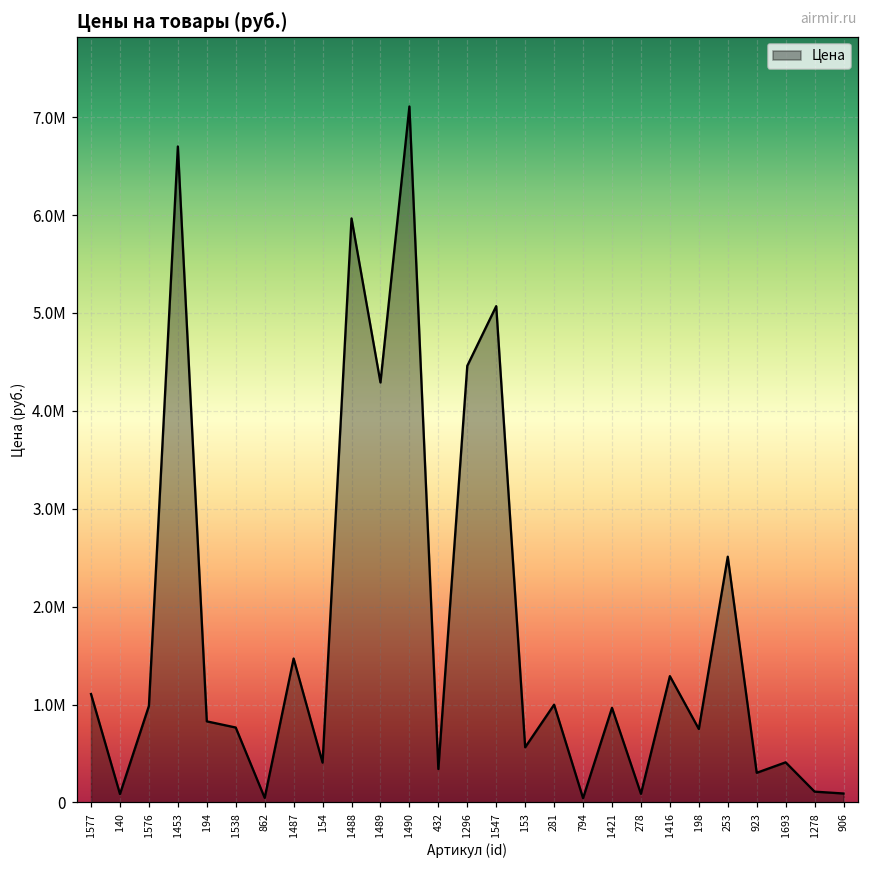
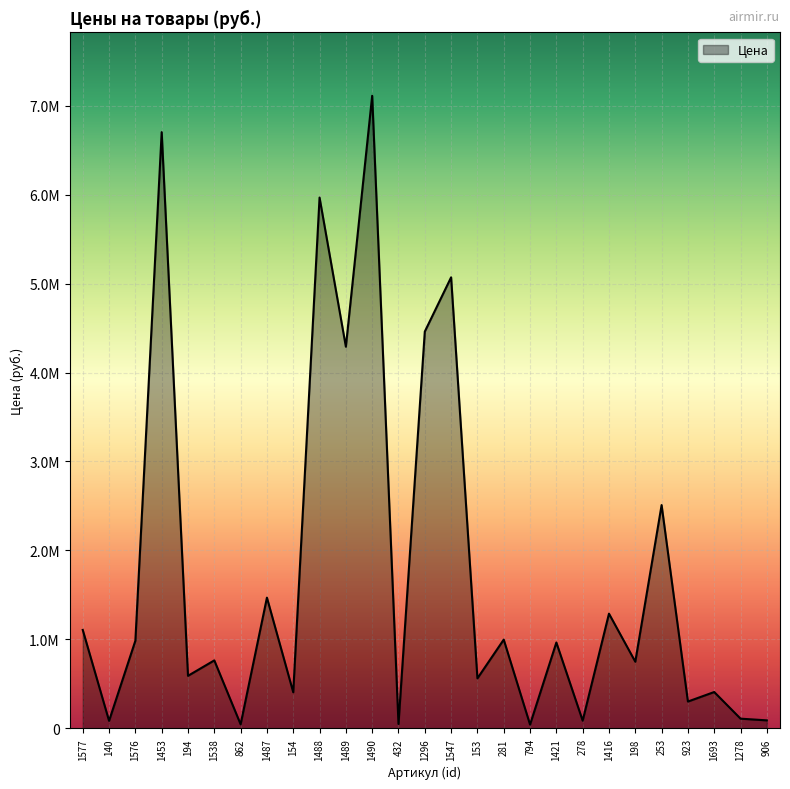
  {
    "1577": 1100000,
    "140": 100000,
    "1576": 1000000,
    "1453": 6700000,
-   "194": 800000,
+   "194": 600000,
    "1538": 800000,
    "862": 0,
    "1487": 1500000,
    "154": 400000,
    "1488": 6000000,
    "1489": 4300000,
    "1490": 7100000,
-   "432": 300000,
+   "432": 100000,
    "1296": 4500000,
    "1547": 5100000,
    "153": 600000,
    "281": 1000000,
    "794": 0,
    "1421": 1000000,
    "278": 100000,
    "1416": 1300000,
    "198": 800000,
    "253": 2500000,
    "923": 300000,
    "1693": 400000,
    "1278": 100000,
    "906": 100000
  }
